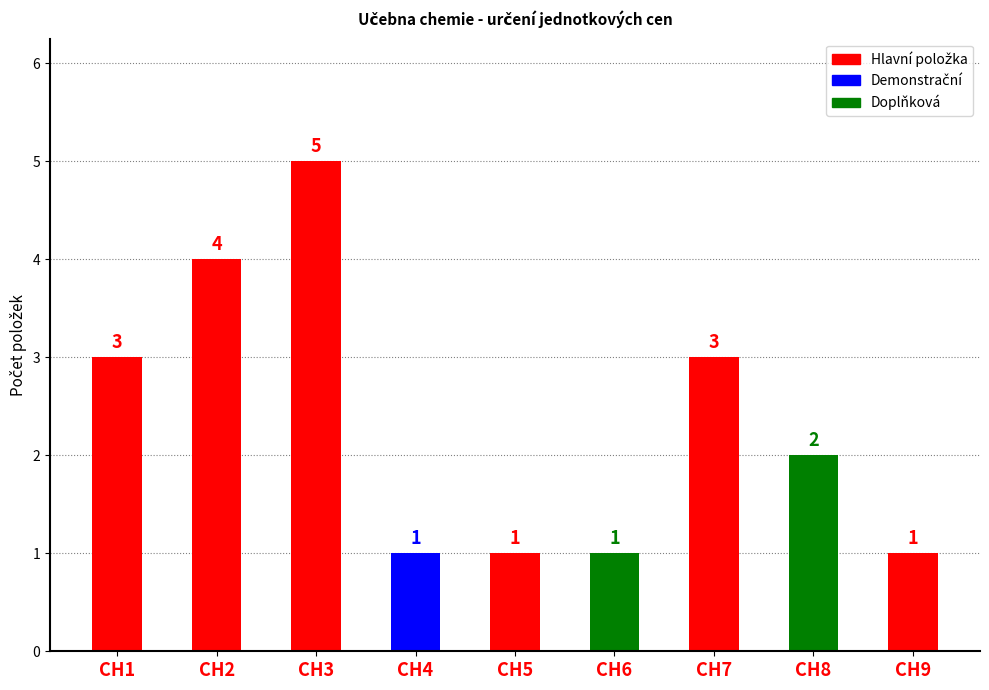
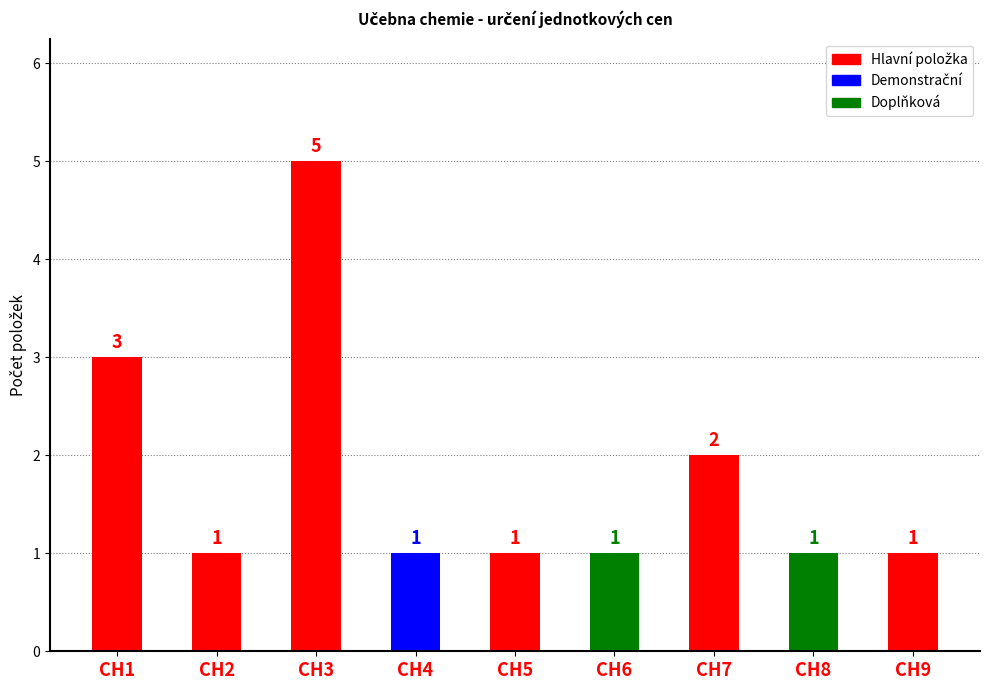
  {
    "CH1": 3,
-   "CH2": 4,
+   "CH2": 1,
    "CH3": 5,
    "CH4": 1,
    "CH5": 1,
    "CH6": 1,
-   "CH7": 3,
-   "CH8": 2,
+   "CH7": 2,
+   "CH8": 1,
    "CH9": 1
  }
